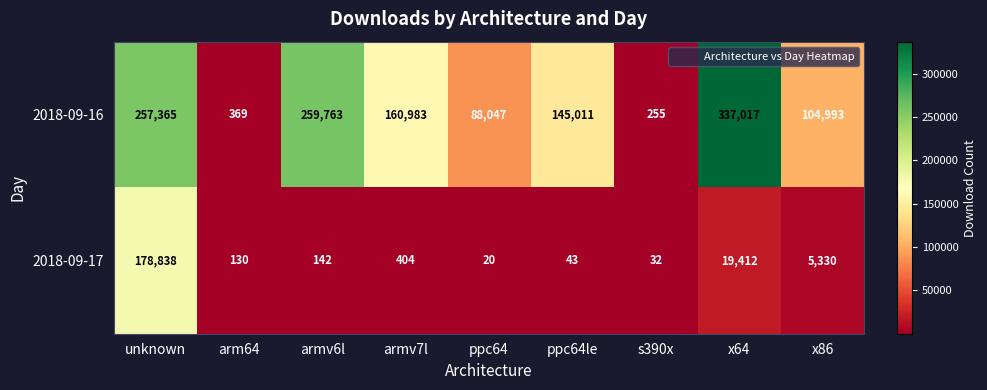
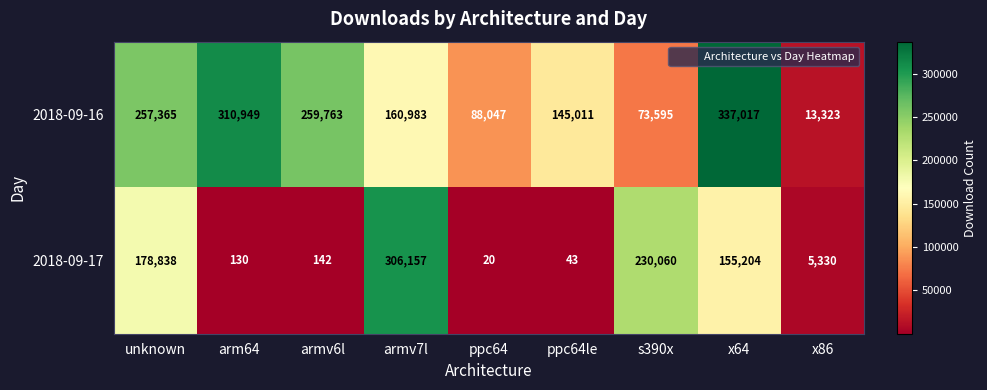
  {
    "2018-09-16": {
      "unknown": "257,365",
-     "arm64": "369",
+     "arm64": "310,949",
      "armv6l": "259,763",
      "armv7l": "160,983",
      "ppc64": "88,047",
      "ppc64le": "145,011",
-     "s390x": "255",
+     "s390x": "73,595",
      "x64": "337,017",
-     "x86": "104,993"
+     "x86": "13,323"
    },
    "2018-09-17": {
      "unknown": "178,838",
      "arm64": "130",
      "armv6l": "142",
-     "armv7l": "404",
+     "armv7l": "306,157",
      "ppc64": "20",
      "ppc64le": "43",
-     "s390x": "32",
-     "x64": "19,412",
+     "s390x": "230,060",
+     "x64": "155,204",
      "x86": "5,330"
    }
  }
